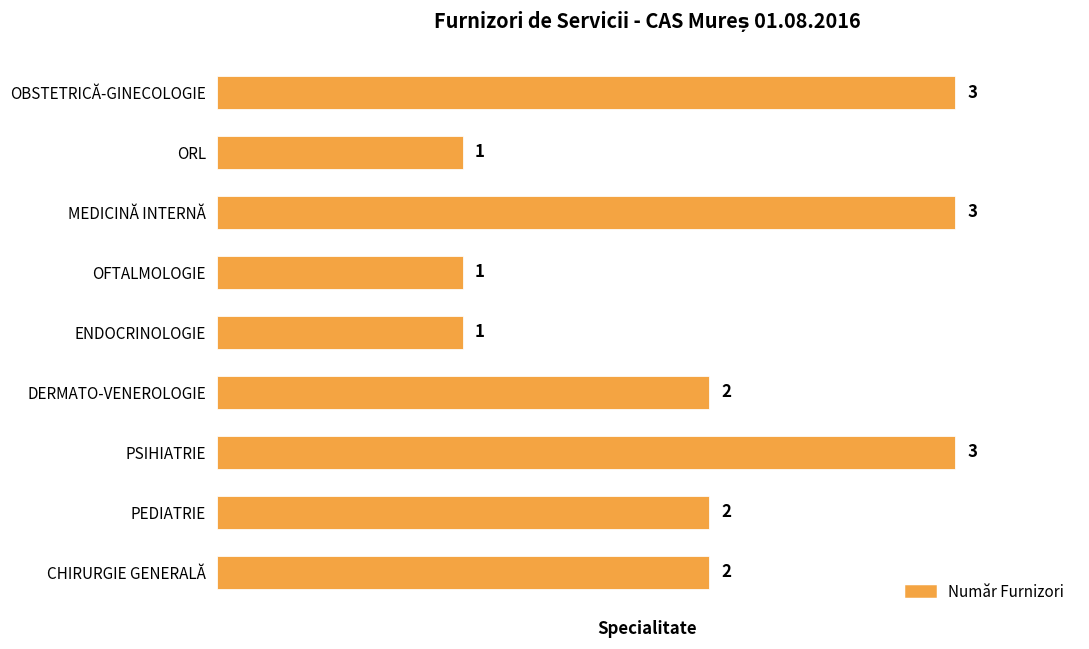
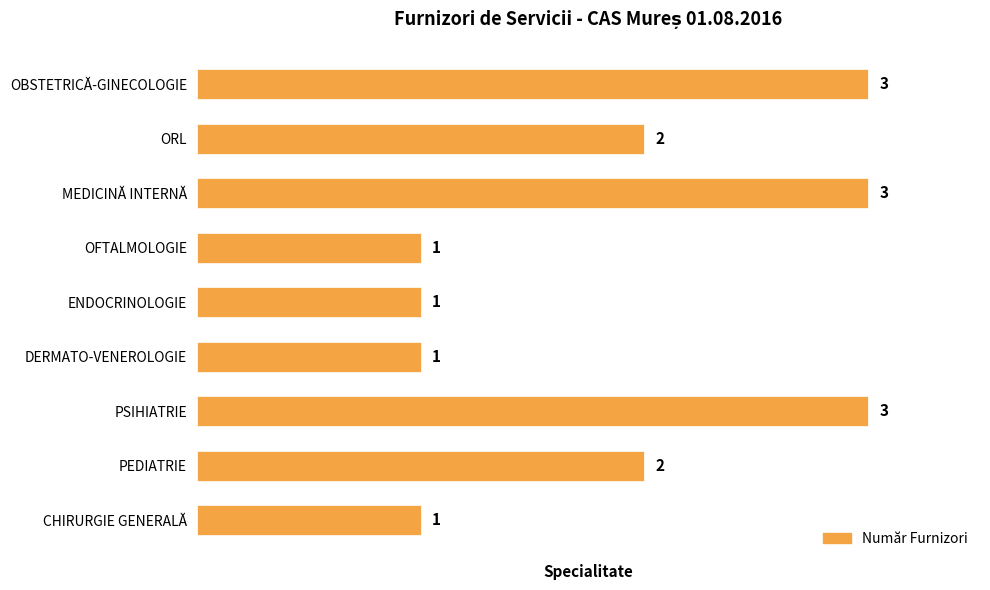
  {
    "OBSTETRICĂ-GINECOLOGIE": 3,
-   "ORL": 1,
+   "ORL": 2,
    "MEDICINĂ INTERNĂ": 3,
    "OFTALMOLOGIE": 1,
    "ENDOCRINOLOGIE": 1,
-   "DERMATO-VENEROLOGIE": 2,
+   "DERMATO-VENEROLOGIE": 1,
    "PSIHIATRIE": 3,
    "PEDIATRIE": 2,
-   "CHIRURGIE GENERALĂ": 2
+   "CHIRURGIE GENERALĂ": 1
  }
